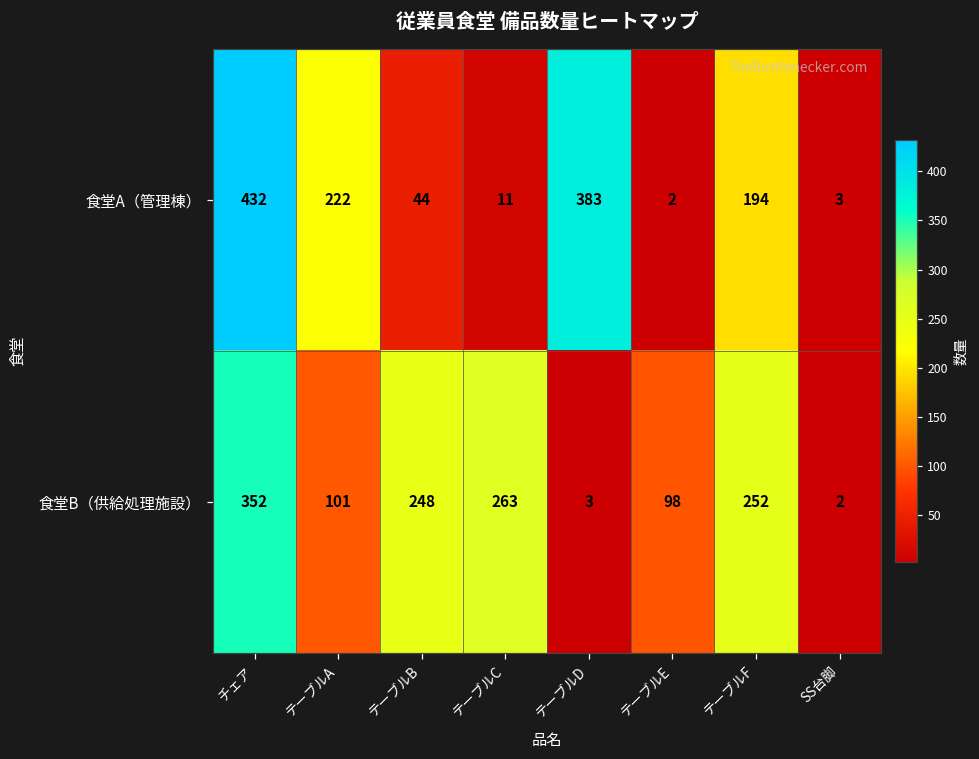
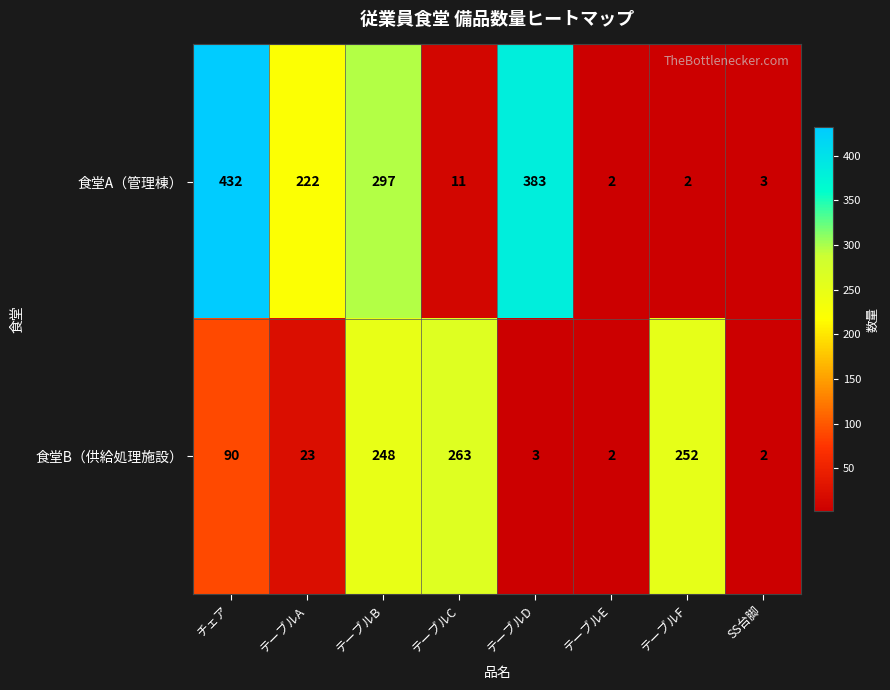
  {
    "食堂A（管理棟）": {
      "チェア": 432,
      "テーブルA": 222,
-     "テーブルB": 44,
+     "テーブルB": 297,
      "テーブルC": 11,
      "テーブルD": 383,
      "テーブルE": 2,
-     "テーブルF": 194
+     "テーブルF": 2
    },
    "食堂B（供給処理施設）": {
-     "チェア": 352,
-     "テーブルA": 101,
+     "チェア": 90,
+     "テーブルA": 23,
      "テーブルB": 248,
      "テーブルC": 263,
      "テーブルD": 3,
-     "テーブルE": 98,
+     "テーブルE": 2,
      "テーブルF": 252,
      "SS台脚": 2
    }
  }
